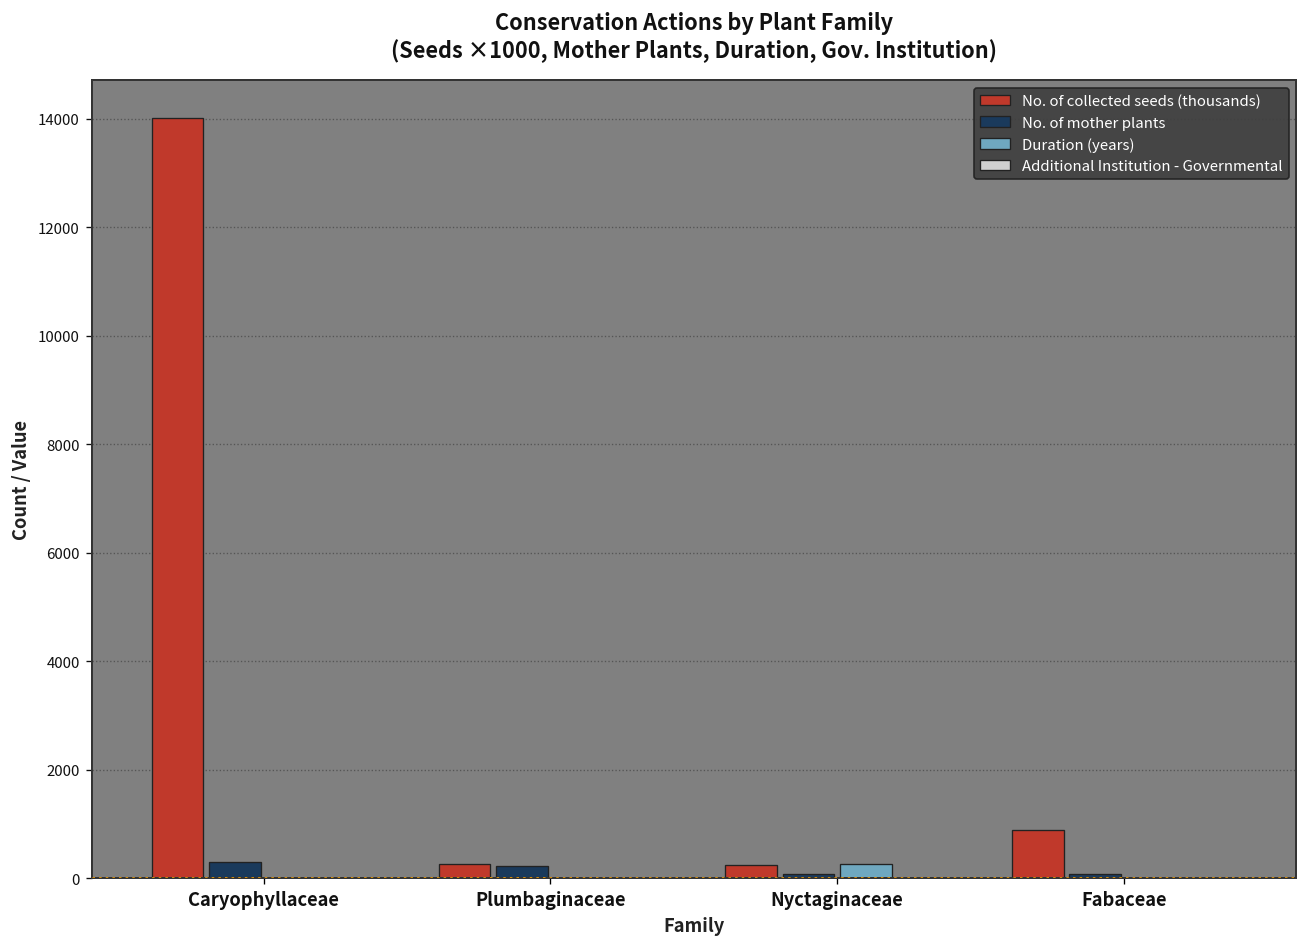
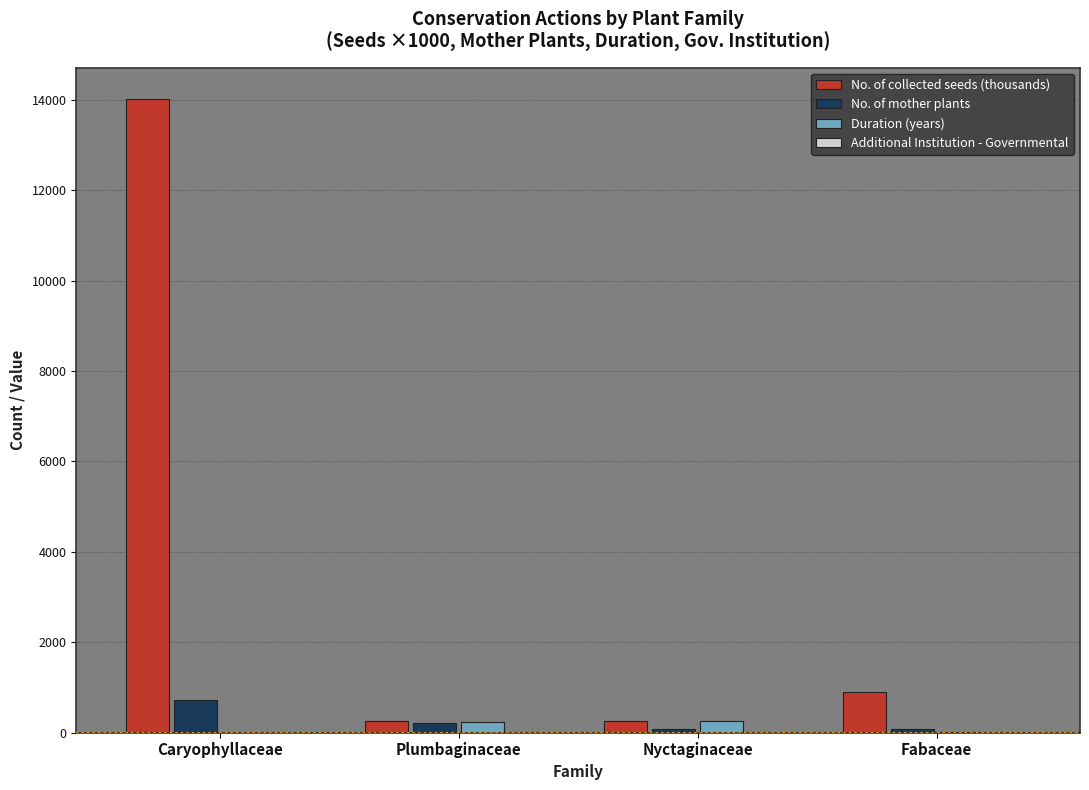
  {
    "No. of collected seeds (thousands)": {
      "Caryophyllaceae": 14000,
      "Plumbaginaceae": 300,
      "Nyctaginaceae": 300,
      "Fabaceae": 900
    },
    "No. of mother plants": {
-     "Caryophyllaceae": 300,
+     "Caryophyllaceae": 700,
      "Plumbaginaceae": 200,
      "Nyctaginaceae": 100,
      "Fabaceae": 100
    },
    "Duration (years)": {
-     "Plumbaginaceae": 0,
+     "Plumbaginaceae": 200,
      "Nyctaginaceae": 300
    },
    "Additional Institution - Governmental": {
      "Plumbaginaceae": 0,
      "Nyctaginaceae": 0
    }
  }
